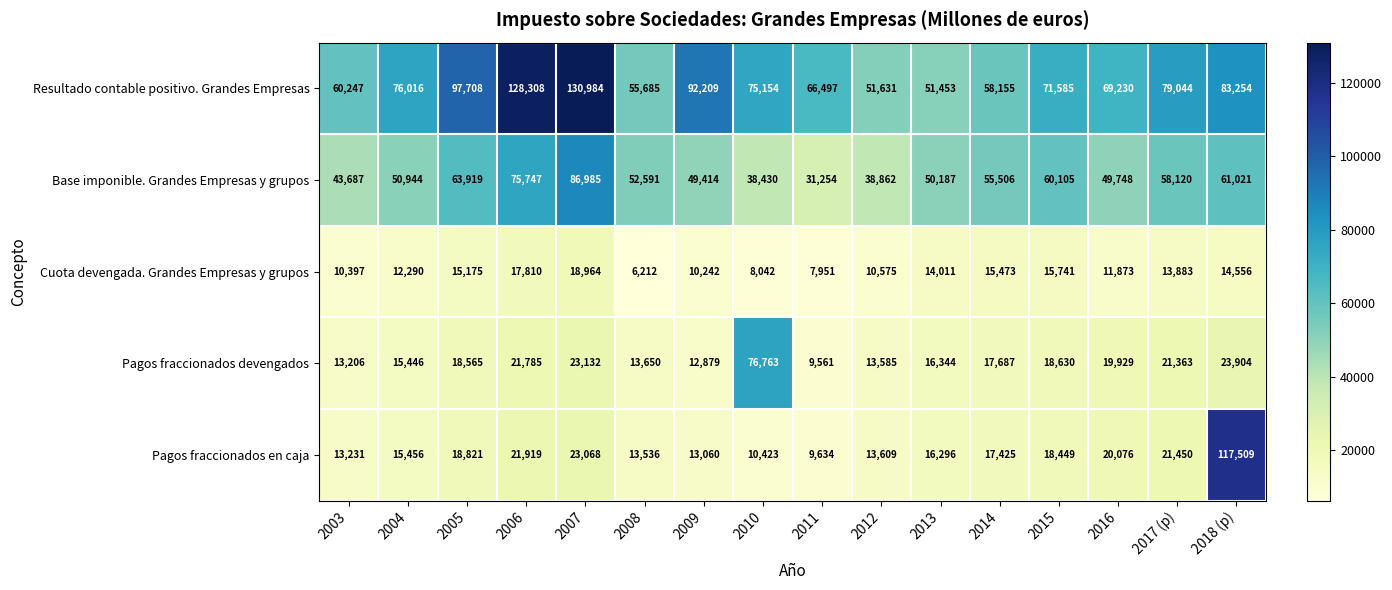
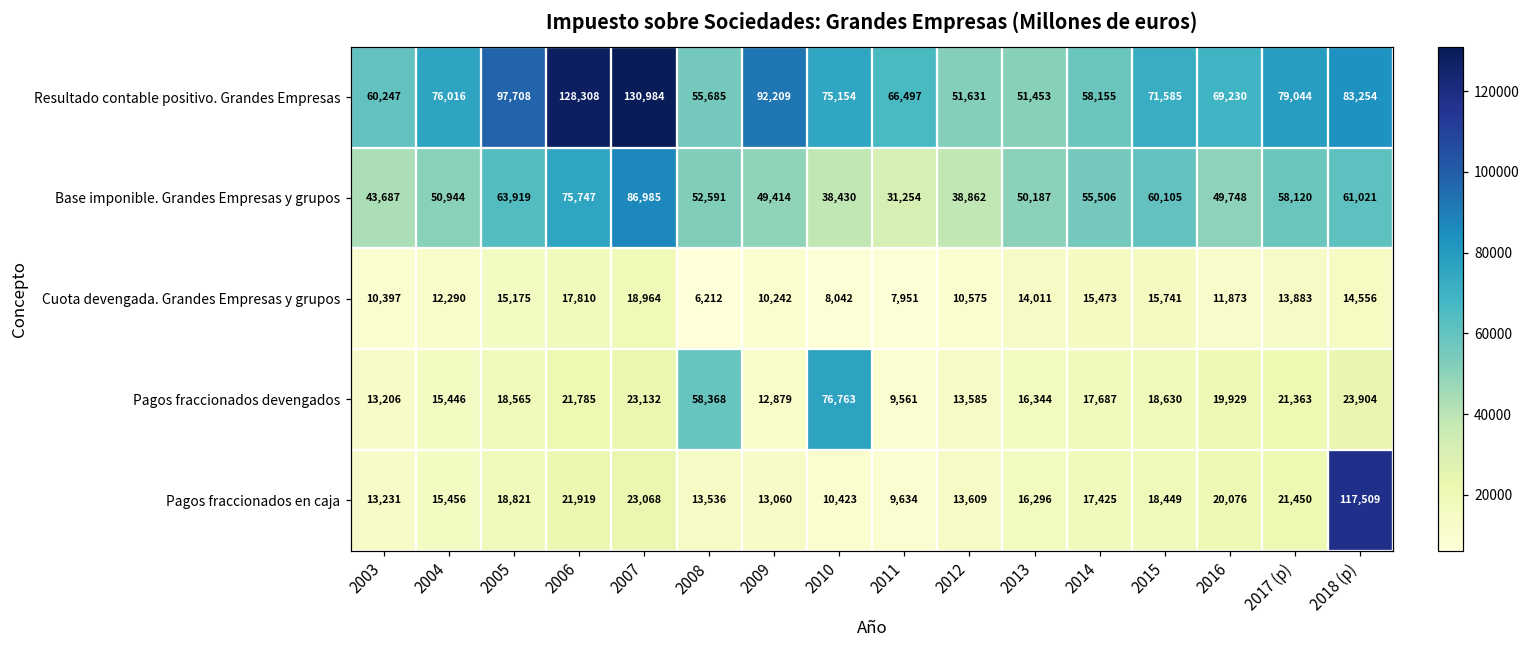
  {
    "Resultado contable positivo. Grandes Empresas": {
      "2003": "60,247",
      "2004": "76,016",
      "2005": "97,708",
      "2006": "128,308",
      "2007": "130,984",
      "2008": "55,685",
      "2009": "92,209",
      "2010": "75,154",
      "2011": "66,497",
      "2012": "51,631",
      "2013": "51,453",
      "2014": "58,155",
      "2015": "71,585",
      "2016": "69,230",
      "2017 (p)": "79,044",
      "2018 (p)": "83,254"
    },
    "Base imponible. Grandes Empresas y grupos": {
      "2003": "43,687",
      "2004": "50,944",
      "2005": "63,919",
      "2006": "75,747",
      "2007": "86,985",
      "2008": "52,591",
      "2009": "49,414",
      "2010": "38,430",
      "2011": "31,254",
      "2012": "38,862",
      "2013": "50,187",
      "2014": "55,506",
      "2015": "60,105",
      "2016": "49,748",
      "2017 (p)": "58,120",
      "2018 (p)": "61,021"
    },
    "Cuota devengada. Grandes Empresas y grupos": {
      "2003": "10,397",
      "2004": "12,290",
      "2005": "15,175",
      "2006": "17,810",
      "2007": "18,964",
      "2008": "6,212",
      "2009": "10,242",
      "2010": "8,042",
      "2011": "7,951",
      "2012": "10,575",
      "2013": "14,011",
      "2014": "15,473",
      "2015": "15,741",
      "2016": "11,873",
      "2017 (p)": "13,883",
      "2018 (p)": "14,556"
    },
    "Pagos fraccionados devengados": {
      "2003": "13,206",
      "2004": "15,446",
      "2005": "18,565",
      "2006": "21,785",
      "2007": "23,132",
-     "2008": "13,650",
+     "2008": "58,368",
      "2009": "12,879",
      "2010": "76,763",
      "2011": "9,561",
      "2012": "13,585",
      "2013": "16,344",
      "2014": "17,687",
      "2015": "18,630",
      "2016": "19,929",
      "2017 (p)": "21,363",
      "2018 (p)": "23,904"
    },
    "Pagos fraccionados en caja": {
      "2003": "13,231",
      "2004": "15,456",
      "2005": "18,821",
      "2006": "21,919",
      "2007": "23,068",
      "2008": "13,536",
      "2009": "13,060",
      "2010": "10,423",
      "2011": "9,634",
      "2012": "13,609",
      "2013": "16,296",
      "2014": "17,425",
      "2015": "18,449",
      "2016": "20,076",
      "2017 (p)": "21,450",
      "2018 (p)": "117,509"
    }
  }
